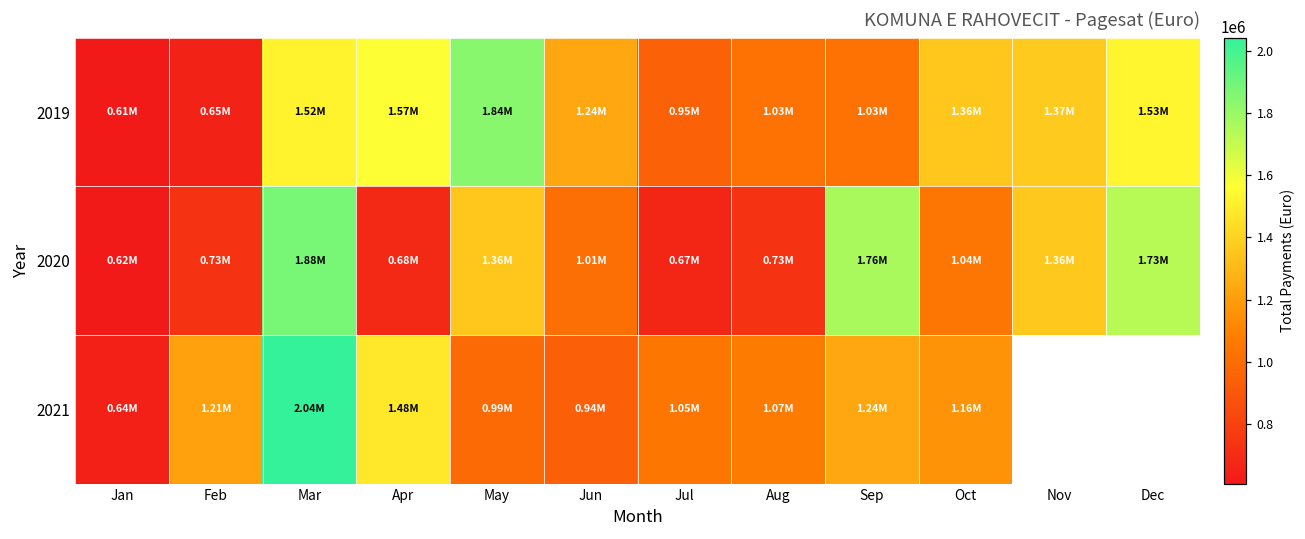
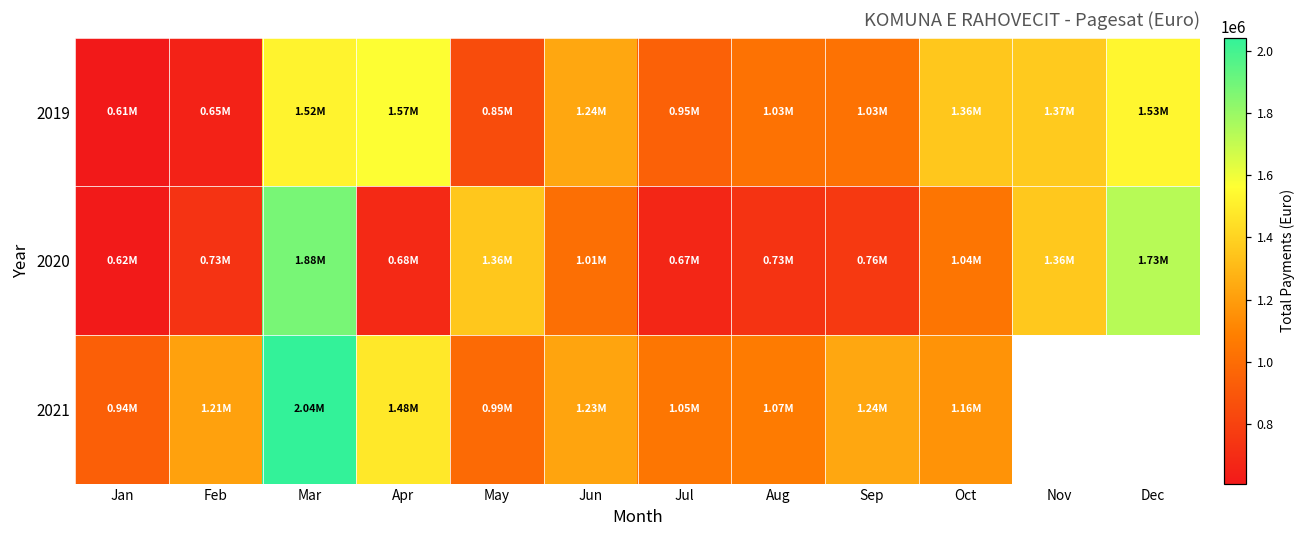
  {
    "2019": {
      "Jan": "0.61M",
      "Feb": "0.65M",
      "Mar": "1.52M",
      "Apr": "1.57M",
-     "May": "1.84M",
+     "May": "0.85M",
      "Jun": "1.24M",
      "Jul": "0.95M",
      "Aug": "1.03M",
      "Sep": "1.03M",
      "Oct": "1.36M",
      "Nov": "1.37M",
      "Dec": "1.53M"
    },
    "2020": {
      "Jan": "0.62M",
      "Feb": "0.73M",
      "Mar": "1.88M",
      "Apr": "0.68M",
      "May": "1.36M",
      "Jun": "1.01M",
      "Jul": "0.67M",
      "Aug": "0.73M",
-     "Sep": "1.76M",
+     "Sep": "0.76M",
      "Oct": "1.04M",
      "Nov": "1.36M",
      "Dec": "1.73M"
    },
    "2021": {
-     "Jan": "0.64M",
+     "Jan": "0.94M",
      "Feb": "1.21M",
      "Mar": "2.04M",
      "Apr": "1.48M",
      "May": "0.99M",
-     "Jun": "0.94M",
+     "Jun": "1.23M",
      "Jul": "1.05M",
      "Aug": "1.07M",
      "Sep": "1.24M",
      "Oct": "1.16M"
    }
  }
